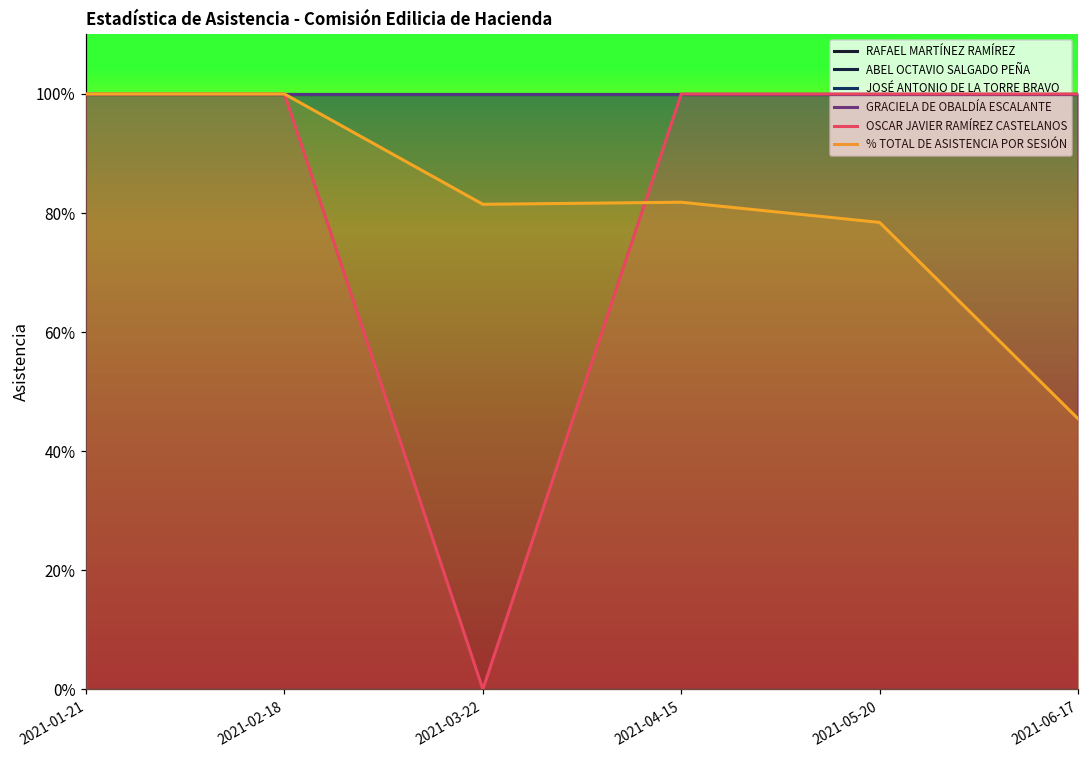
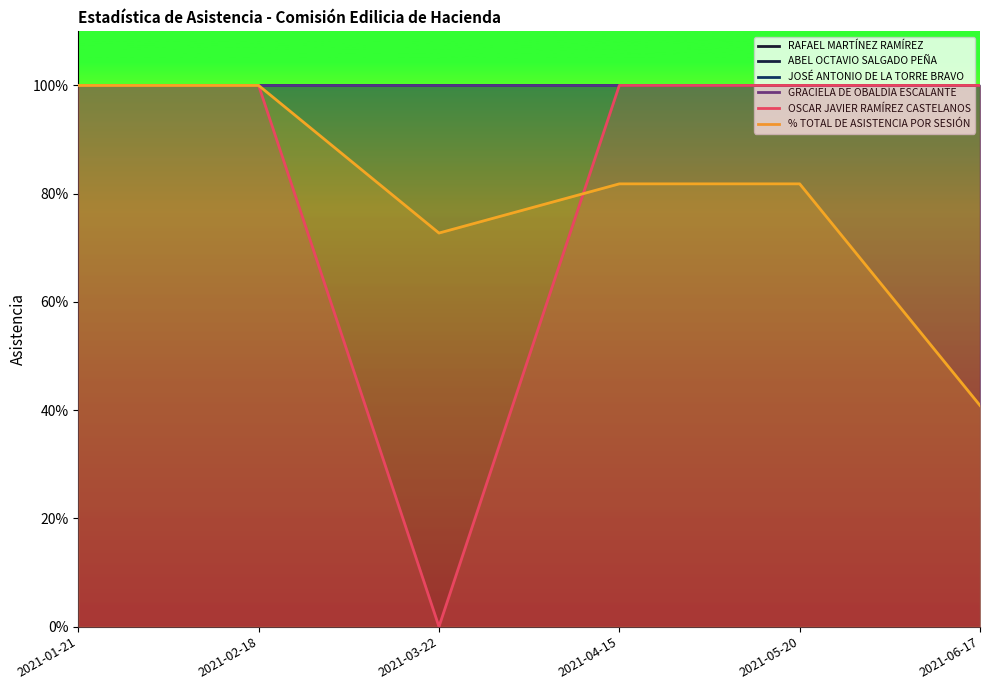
  {
    "GRACIELA DE OBALDÍA ESCALANTE": {
      "2021-03-22": "100%"
    },
    "OSCAR JAVIER RAMÍREZ CASTELANOS": {
      "2021-03-22": "0%"
    },
    "% TOTAL DE ASISTENCIA POR SESIÓN": {
-     "2021-03-22": "81%",
+     "2021-03-22": "73%",
      "2021-04-15": "82%",
-     "2021-05-20": "78%",
-     "2021-06-17": "45%"
+     "2021-05-20": "82%",
+     "2021-06-17": "41%"
    }
  }
